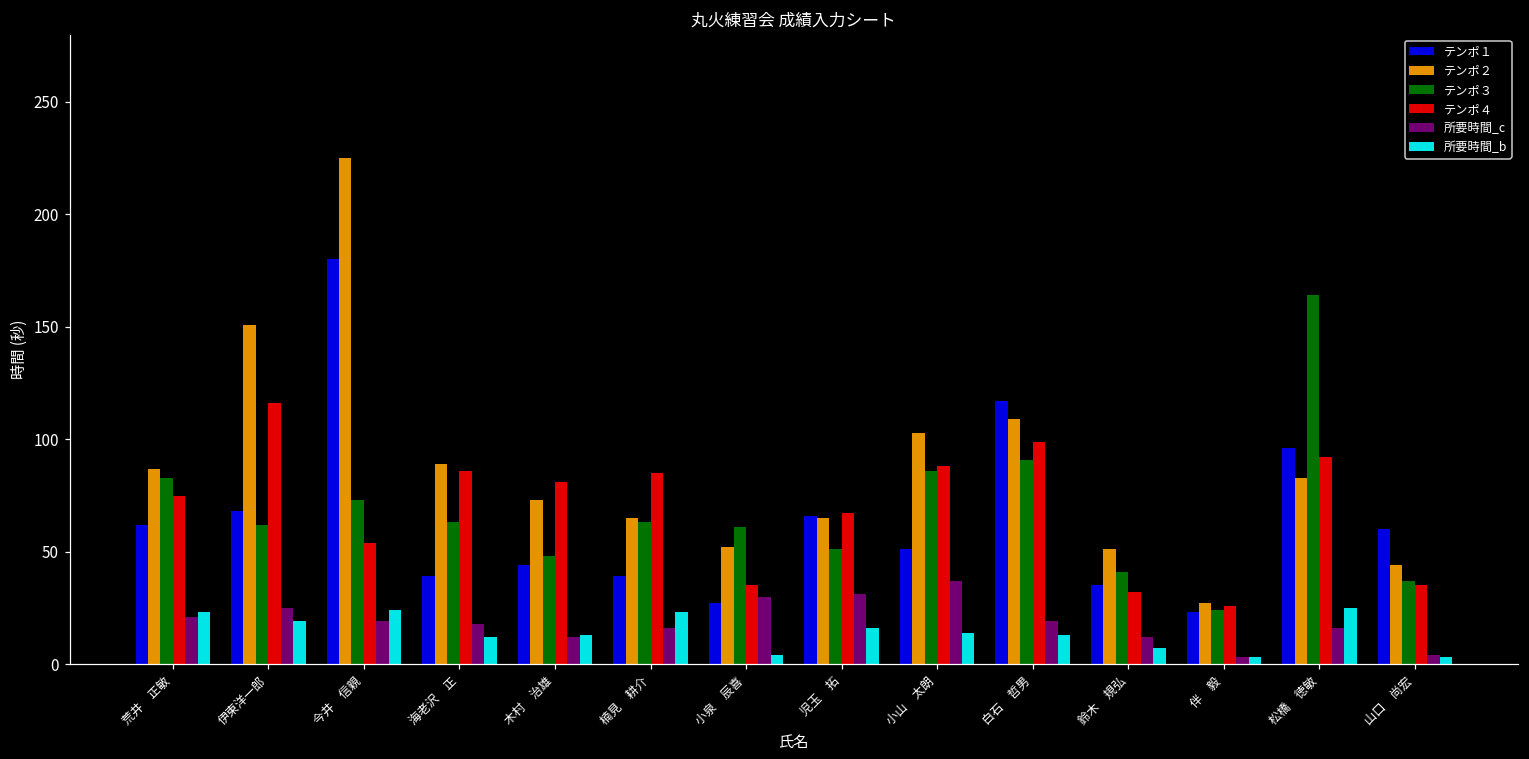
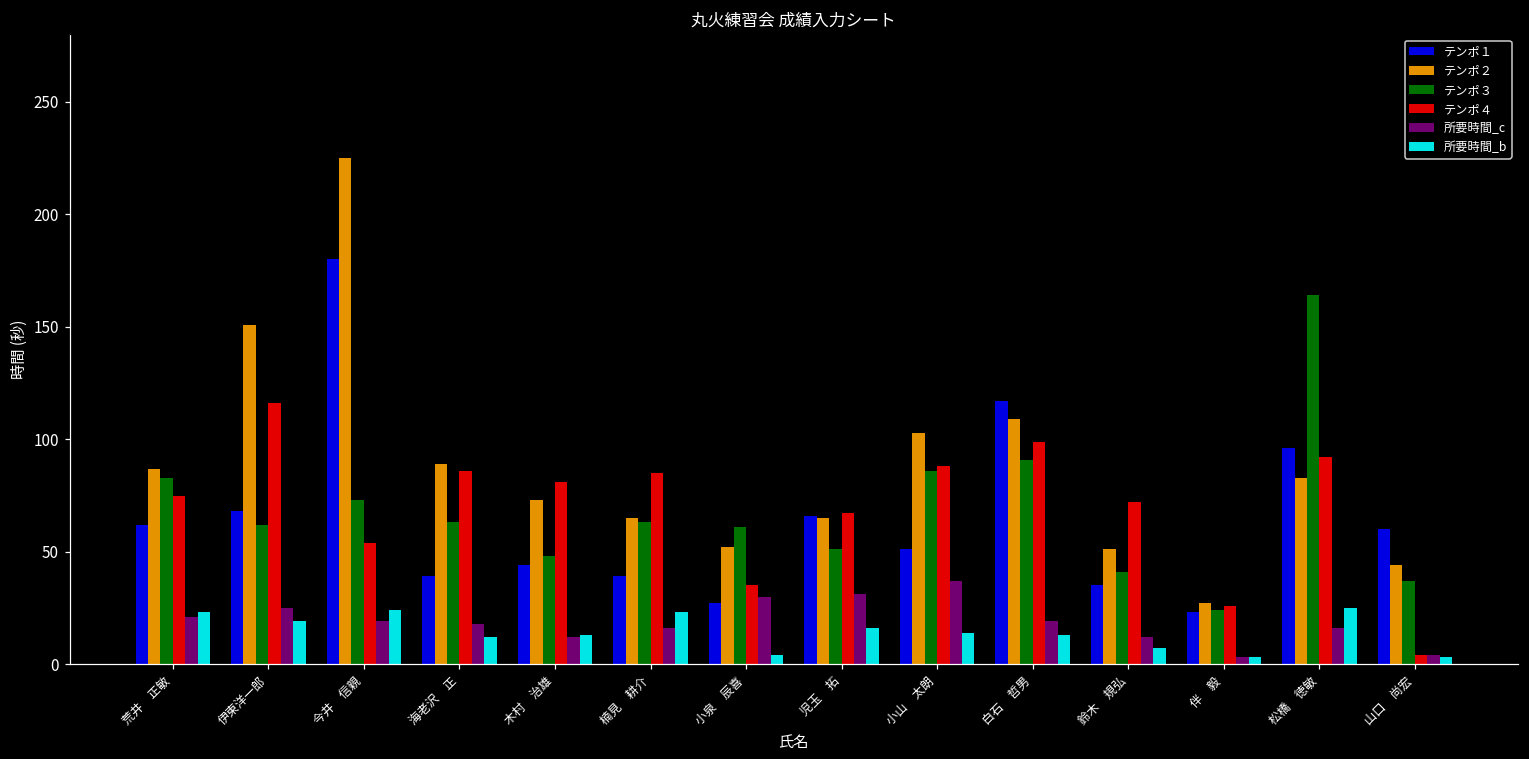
  {
    "テンポ１": {
      "荒井 正敏": 62,
      "伊東洋一郎": 68,
      "今井 信親": 180,
      "海老沢 正": 39,
      "木村 治雄": 44,
      "楠見 耕介": 39,
      "小泉 辰喜": 27,
      "児玉 拓": 66,
      "小山 太朗": 51,
      "白石 哲男": 117,
      "鈴木 規弘": 35,
      "伴 毅": 23,
      "松橋 徳敏": 96,
      "山口 尚宏": 60
    },
    "テンポ２": {
      "荒井 正敏": 87,
      "伊東洋一郎": 151,
      "今井 信親": 225,
      "海老沢 正": 89,
      "木村 治雄": 73,
      "楠見 耕介": 65,
      "小泉 辰喜": 52,
      "児玉 拓": 65,
      "小山 太朗": 103,
      "白石 哲男": 109,
      "鈴木 規弘": 51,
      "伴 毅": 27,
      "松橋 徳敏": 83,
      "山口 尚宏": 44
    },
    "テンポ３": {
      "荒井 正敏": 83,
      "伊東洋一郎": 62,
      "今井 信親": 73,
      "海老沢 正": 63,
      "木村 治雄": 48,
      "楠見 耕介": 63,
      "小泉 辰喜": 61,
      "児玉 拓": 51,
      "小山 太朗": 86,
      "白石 哲男": 91,
      "鈴木 規弘": 41,
      "伴 毅": 24,
      "松橋 徳敏": 164,
      "山口 尚宏": 37
    },
    "テンポ４": {
      "荒井 正敏": 75,
      "伊東洋一郎": 116,
      "今井 信親": 54,
      "海老沢 正": 86,
      "木村 治雄": 81,
      "楠見 耕介": 85,
      "小泉 辰喜": 35,
      "児玉 拓": 67,
      "小山 太朗": 88,
      "白石 哲男": 99,
-     "鈴木 規弘": 32,
+     "鈴木 規弘": 72,
      "伴 毅": 26,
      "松橋 徳敏": 92,
-     "山口 尚宏": 35
+     "山口 尚宏": 4
    },
    "所要時間_c": {
      "荒井 正敏": 21,
      "伊東洋一郎": 25,
      "今井 信親": 19,
      "海老沢 正": 18,
      "木村 治雄": 12,
      "楠見 耕介": 16,
      "小泉 辰喜": 30,
      "児玉 拓": 31,
      "小山 太朗": 37,
      "白石 哲男": 19,
      "鈴木 規弘": 12,
      "伴 毅": 3,
      "松橋 徳敏": 16,
      "山口 尚宏": 4
    },
    "所要時間_b": {
      "荒井 正敏": 23,
      "伊東洋一郎": 19,
      "今井 信親": 24,
      "海老沢 正": 12,
      "木村 治雄": 13,
      "楠見 耕介": 23,
      "小泉 辰喜": 4,
      "児玉 拓": 16,
      "小山 太朗": 14,
      "白石 哲男": 13,
      "鈴木 規弘": 7,
      "伴 毅": 3,
      "松橋 徳敏": 25,
      "山口 尚宏": 3
    }
  }
